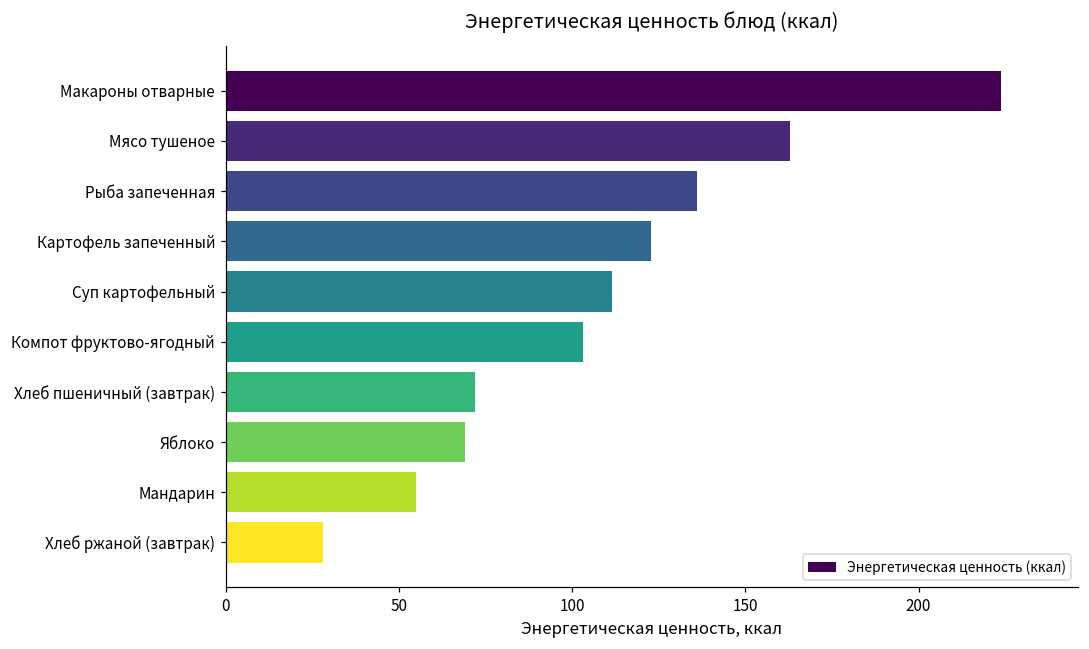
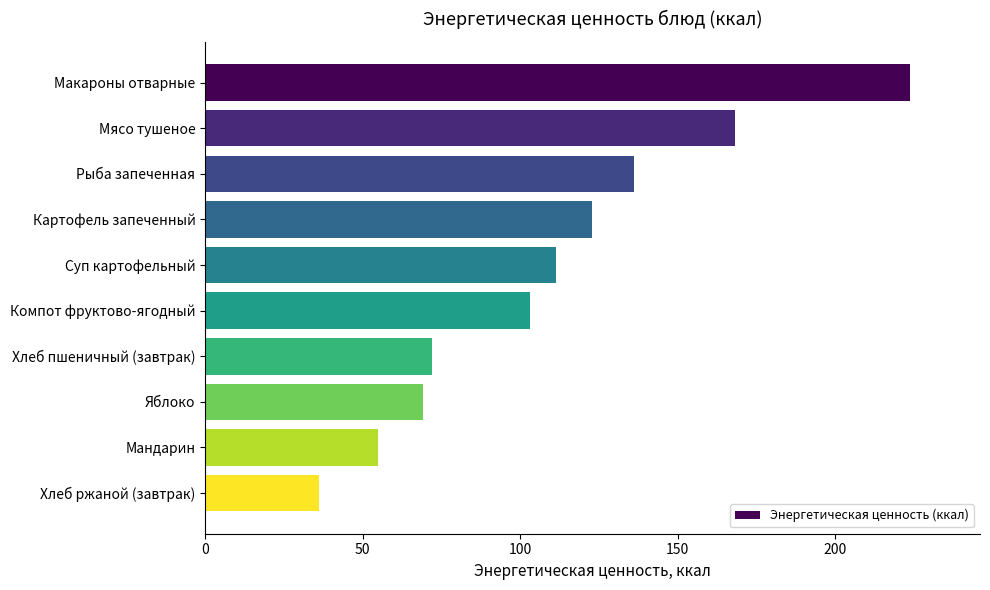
  {
    "Макароны отварные": 224,
-   "Мясо тушеное": 163,
+   "Мясо тушеное": 168,
    "Рыба запеченная": 136,
    "Картофель запеченный": 123,
    "Суп картофельный": 111,
    "Компот фруктово-ягодный": 103,
    "Хлеб пшеничный (завтрак)": 72,
    "Яблоко": 69,
    "Мандарин": 55,
-   "Хлеб ржаной (завтрак)": 28
+   "Хлеб ржаной (завтрак)": 36
  }
